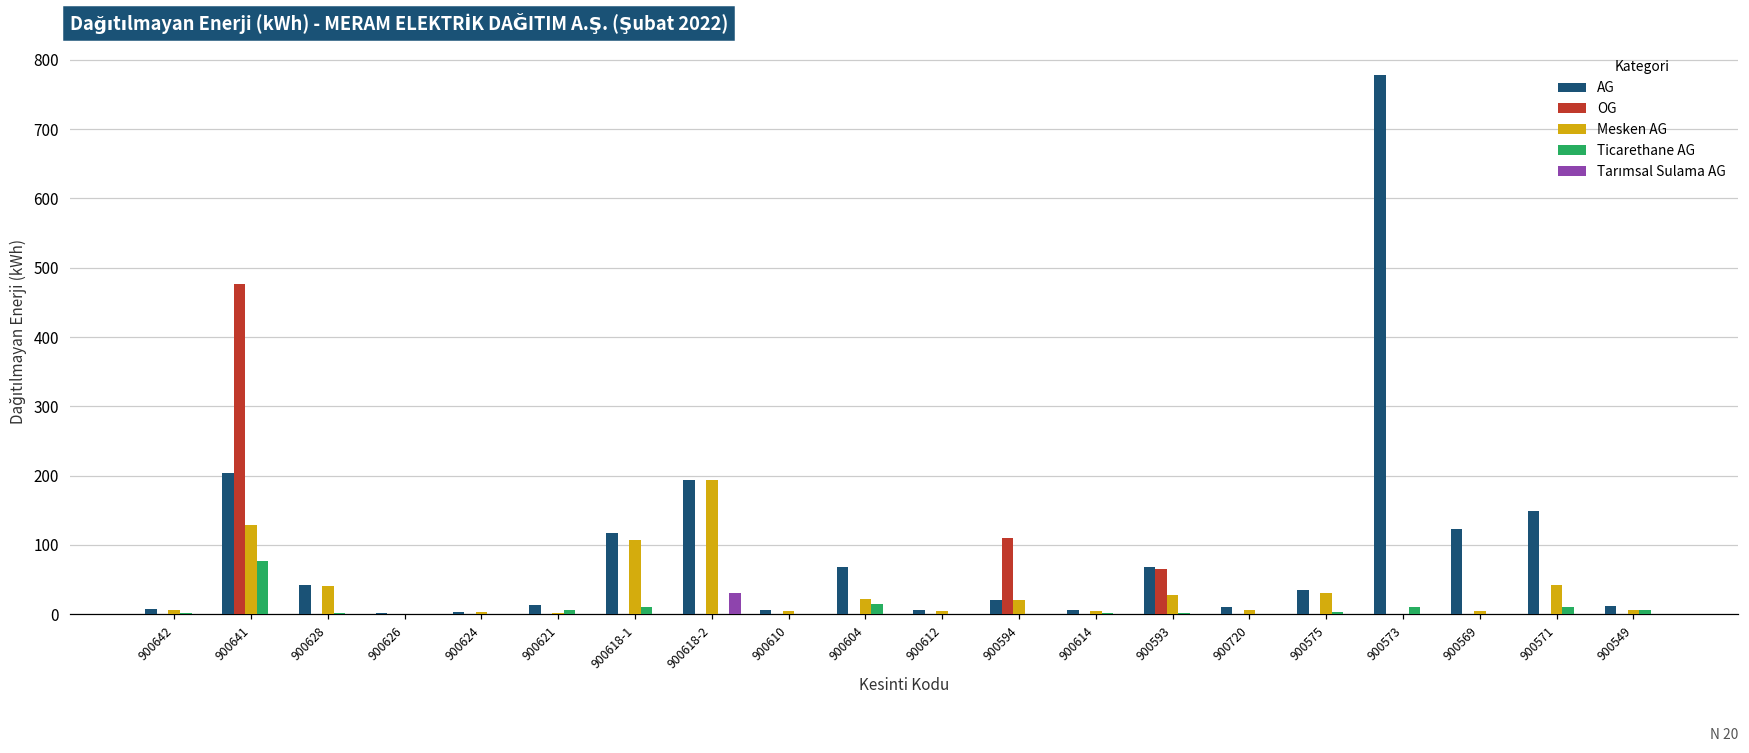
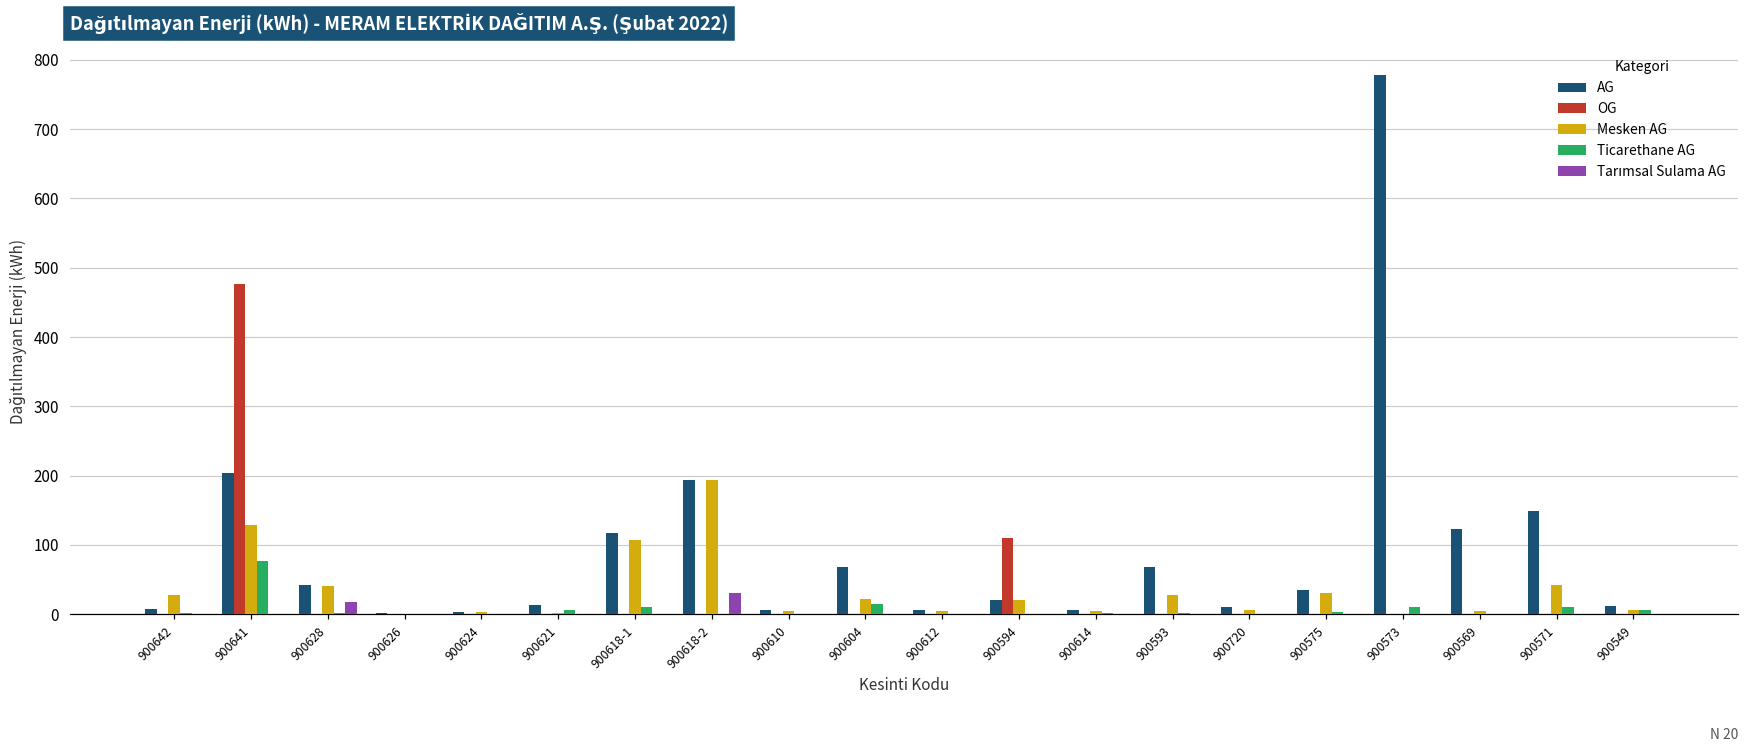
  {
    "AG": {
      "900642": 10,
      "900641": 200,
      "900628": 40,
      "900621": 10,
      "900618-1": 120,
      "900618-2": 190,
      "900610": 10,
      "900604": 70,
      "900612": 10,
      "900594": 20,
      "900614": 10,
      "900593": 70,
      "900720": 10,
      "900575": 30,
      "900573": 780,
      "900569": 120,
      "900571": 150,
      "900549": 10
    },
    "OG": {
      "900642": 0,
      "900641": 480,
      "900628": 0,
      "900626": 0,
      "900624": 0,
      "900621": 0,
      "900618-1": 0,
      "900618-2": 0,
      "900610": 0,
      "900604": 0,
      "900612": 0,
      "900594": 110,
      "900614": 0,
-     "900593": 70,
+     "900593": 0,
      "900720": 0,
      "900575": 0,
      "900573": 0,
      "900569": 0,
      "900571": 0,
      "900549": 0
    },
    "Mesken AG": {
-     "900642": 10,
+     "900642": 30,
      "900641": 130,
      "900628": 40,
      "900618-1": 110,
      "900618-2": 190,
      "900610": 10,
      "900604": 20,
      "900612": 10,
      "900594": 20,
      "900614": 0,
      "900593": 30,
      "900720": 10,
      "900575": 30,
      "900569": 0,
      "900571": 40,
      "900549": 10
    },
    "Ticarethane AG": {
      "900641": 80,
      "900624": 0,
      "900621": 10,
      "900618-1": 10,
      "900618-2": 0,
      "900604": 10,
      "900573": 10,
      "900569": 0,
      "900571": 10,
      "900549": 10
    },
    "Tarımsal Sulama AG": {
      "900642": 0,
      "900641": 0,
-     "900628": 0,
+     "900628": 20,
      "900624": 0,
      "900618-1": 0,
      "900618-2": 30,
      "900594": 0,
      "900720": 0,
      "900573": 0,
      "900569": 0
    }
  }
